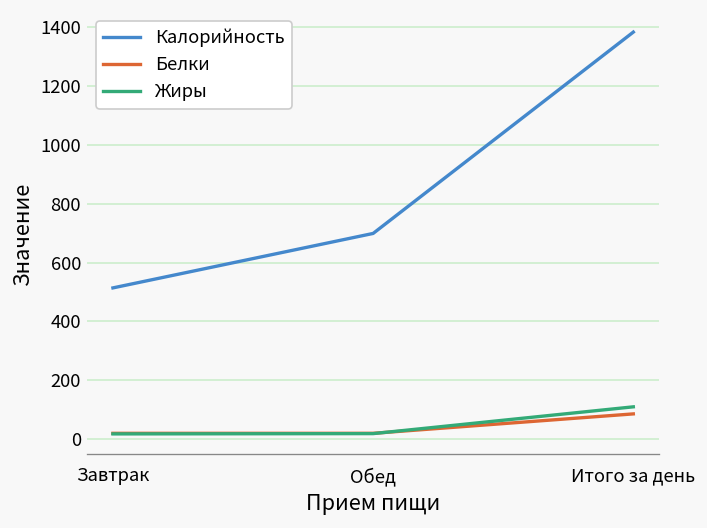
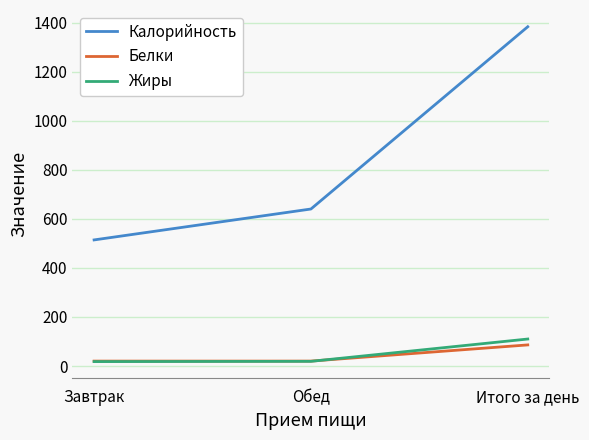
  {
    "Калорийность": {
      "Завтрак": 510,
-     "Обед": 700,
+     "Обед": 640,
      "Итого за день": 1380
    },
    "Белки": {
      "Итого за день": 90
    },
    "Жиры": {
      "Итого за день": 110
    }
  }
